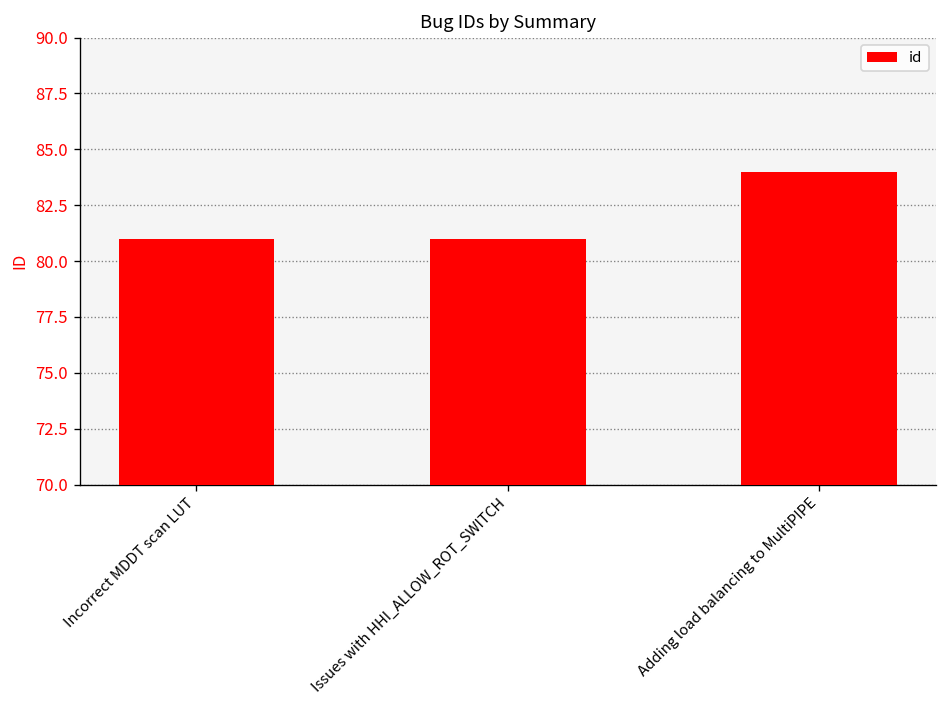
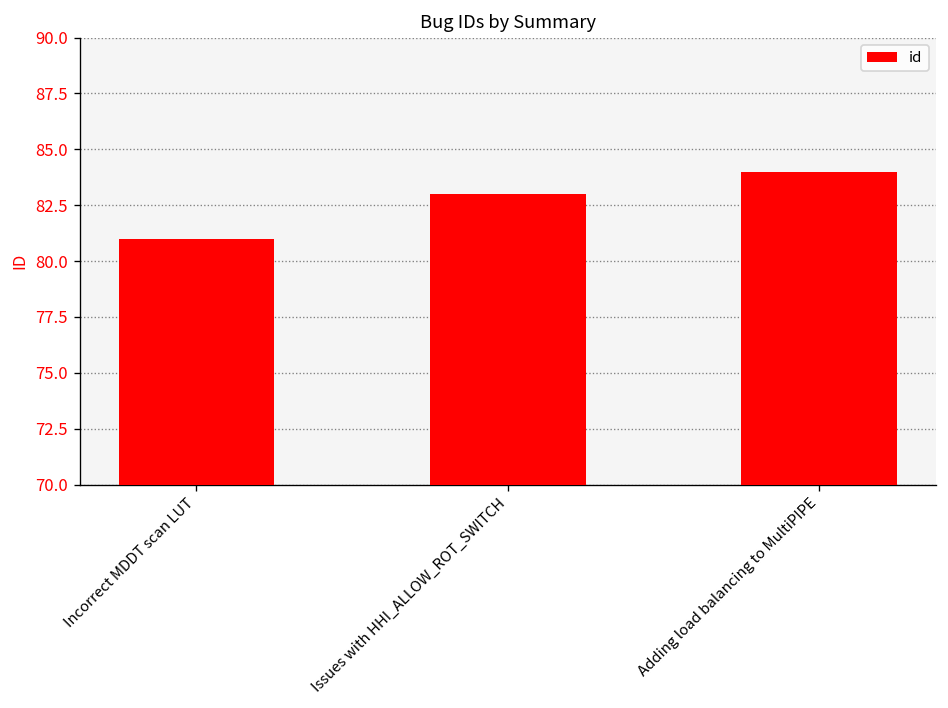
  {
    "Incorrect MDDT scan LUT": 81,
-   "Issues with HHI_ALLOW_ROT_SWITCH": 81,
+   "Issues with HHI_ALLOW_ROT_SWITCH": 83,
    "Adding load balancing to MultiPIPE": 84
  }
